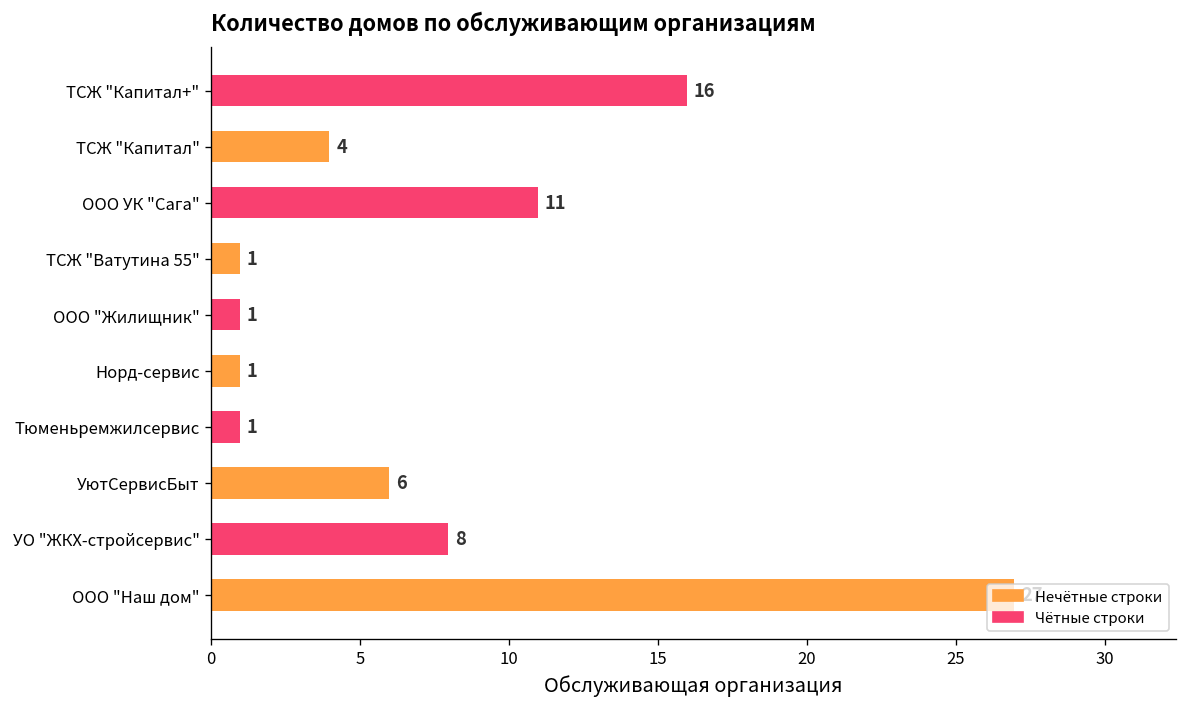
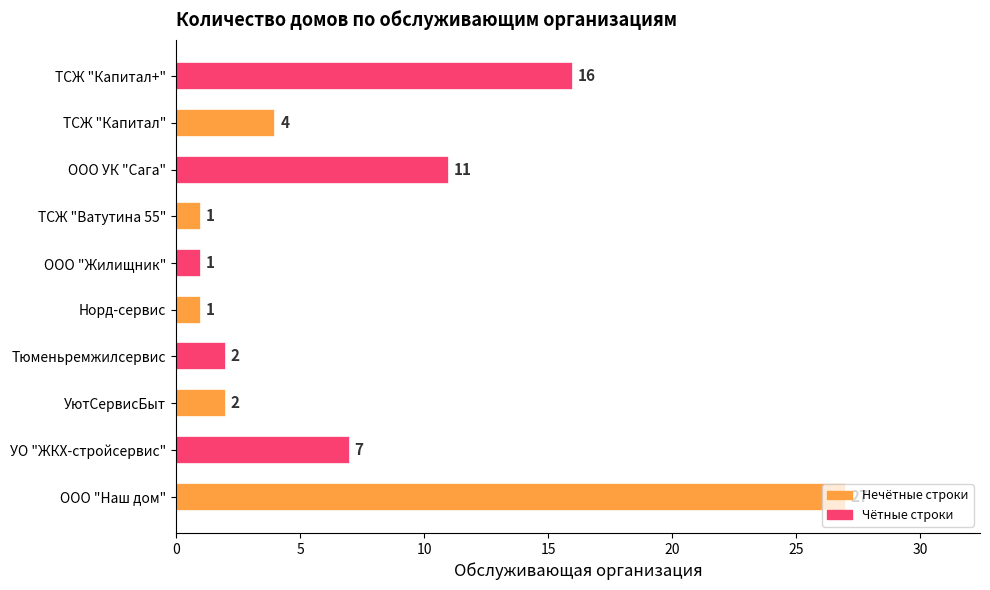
  {
    "ТСЖ \"Капитал+\"": 16,
    "ТСЖ \"Капитал\"": 4,
    "ООО УК \"Сага\"": 11,
    "ТСЖ \"Ватутина 55\"": 1,
    "ООО \"Жилищник\"": 1,
    "Норд-сервис": 1,
-   "Тюменьремжилсервис": 1,
-   "УютСервисБыт": 6,
-   "УО \"ЖКХ-стройсервис\"": 8
+   "Тюменьремжилсервис": 2,
+   "УютСервисБыт": 2,
+   "УО \"ЖКХ-стройсервис\"": 7
  }
